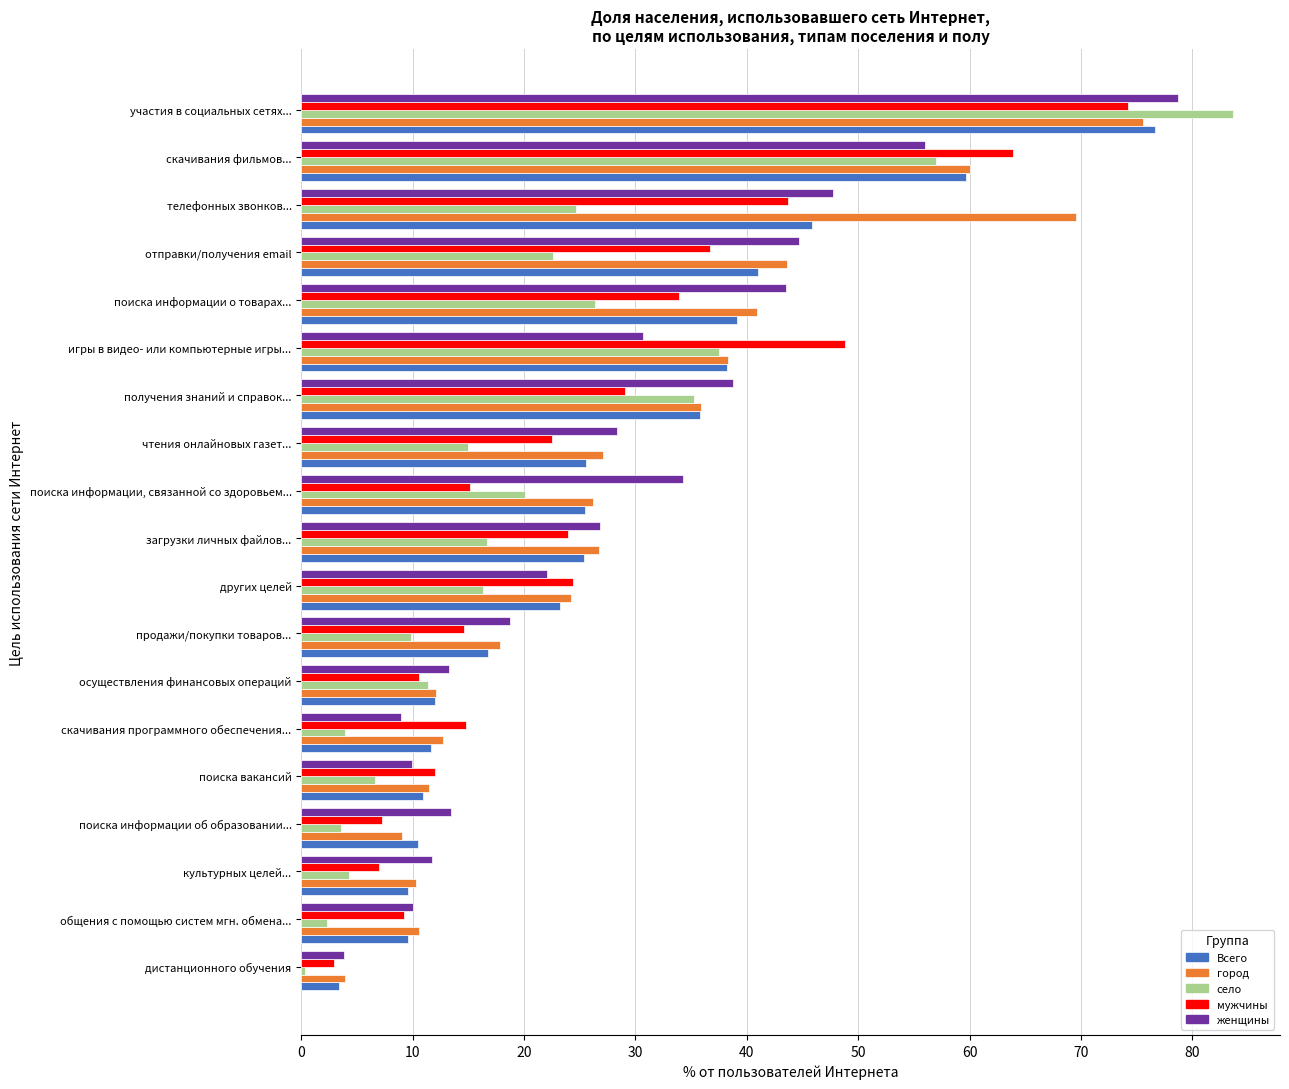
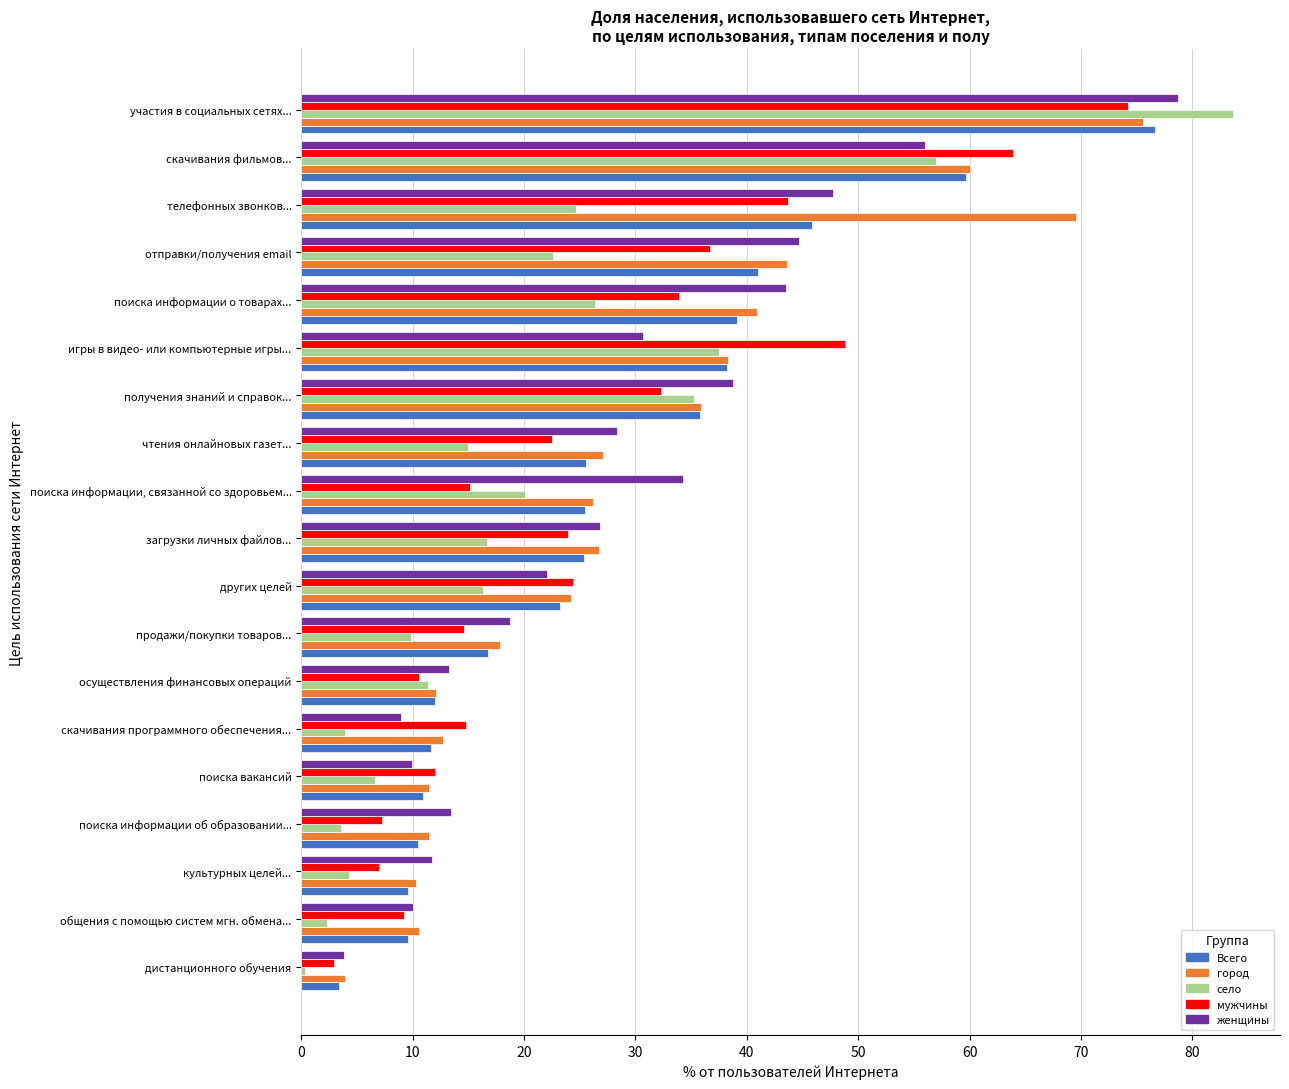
  {
    "Всего": {
      "участия в социальных сетях...": 76.7,
      "скачивания фильмов...": 59.7,
      "телефонных звонков...": 45.9,
      "отправки/получения email": 41.0,
      "поиска информации о товарах...": 39.1,
      "игры в видео- или компьютерные игры...": 38.2,
      "получения знаний и справок...": 35.8,
      "чтения онлайновых газет...": 25.6,
      "поиска информации, связанной со здоровьем...": 25.5,
      "загрузки личных файлов...": 25.4,
      "других целей": 23.2,
      "продажи/покупки товаров...": 16.8,
      "осуществления финансовых операций": 12.0,
      "скачивания программного обеспечения...": 11.6,
      "поиска вакансий": 10.9,
      "поиска информации об образовании...": 10.5,
      "культурных целей...": 9.6,
      "общения с помощью систем мгн. обмена...": 9.6,
      "дистанционного обучения": 3.4
    },
    "город": {
      "участия в социальных сетях...": 75.6,
      "скачивания фильмов...": 60.0,
      "телефонных звонков...": 69.6,
      "отправки/получения email": 43.6,
      "поиска информации о товарах...": 40.9,
      "игры в видео- или компьютерные игры...": 38.3,
      "получения знаний и справок...": 35.9,
      "чтения онлайновых газет...": 27.1,
      "поиска информации, связанной со здоровьем...": 26.2,
      "загрузки личных файлов...": 26.7,
      "других целей": 24.2,
      "продажи/покупки товаров...": 17.8,
      "осуществления финансовых операций": 12.1,
      "скачивания программного обеспечения...": 12.7,
      "поиска вакансий": 11.5,
-     "поиска информации об образовании...": 9.0,
+     "поиска информации об образовании...": 11.5,
      "культурных целей...": 10.3,
      "общения с помощью систем мгн. обмена...": 10.6,
      "дистанционного обучения": 3.9
    },
    "село": {
      "участия в социальных сетях...": 83.7,
      "скачивания фильмов...": 57.0,
      "телефонных звонков...": 24.7,
      "отправки/получения email": 22.6,
      "поиска информации о товарах...": 26.4,
      "игры в видео- или компьютерные игры...": 37.5,
      "получения знаний и справок...": 35.3,
      "чтения онлайновых газет...": 15.0,
      "поиска информации, связанной со здоровьем...": 20.1,
      "загрузки личных файлов...": 16.7,
      "других целей": 16.3,
      "продажи/покупки товаров...": 9.8,
      "осуществления финансовых операций": 11.4,
      "скачивания программного обеспечения...": 3.9,
      "поиска вакансий": 6.6,
      "поиска информации об образовании...": 3.6,
      "культурных целей...": 4.3,
      "общения с помощью систем мгн. обмена...": 2.3,
      "дистанционного обучения": 0.3
    },
    "мужчины": {
      "участия в социальных сетях...": 74.2,
      "скачивания фильмов...": 63.9,
      "телефонных звонков...": 43.7,
      "отправки/получения email": 36.7,
      "поиска информации о товарах...": 33.9,
      "игры в видео- или компьютерные игры...": 48.8,
-     "получения знаний и справок...": 29.1,
+     "получения знаний и справок...": 32.3,
      "чтения онлайновых газет...": 22.5,
      "поиска информации, связанной со здоровьем...": 15.1,
      "загрузки личных файлов...": 23.9,
      "других целей": 24.4,
      "продажи/покупки товаров...": 14.6,
      "осуществления финансовых операций": 10.6,
      "скачивания программного обеспечения...": 14.8,
      "поиска вакансий": 12.0,
      "поиска информации об образовании...": 7.2,
      "культурных целей...": 7.0,
      "общения с помощью систем мгн. обмена...": 9.2,
      "дистанционного обучения": 2.9
    },
    "женщины": {
      "участия в социальных сетях...": 78.7,
      "скачивания фильмов...": 56.0,
      "телефонных звонков...": 47.7,
      "отправки/получения email": 44.7,
      "поиска информации о товарах...": 43.5,
      "игры в видео- или компьютерные игры...": 30.7,
      "получения знаний и справок...": 38.8,
      "чтения онлайновых газет...": 28.3,
      "поиска информации, связанной со здоровьем...": 34.3,
      "загрузки личных файлов...": 26.8,
      "других целей": 22.1,
      "продажи/покупки товаров...": 18.7,
      "осуществления финансовых операций": 13.3,
      "скачивания программного обеспечения...": 8.9,
      "поиска вакансий": 9.9,
      "поиска информации об образовании...": 13.4,
      "культурных целей...": 11.7,
      "общения с помощью систем мгн. обмена...": 10.0,
      "дистанционного обучения": 3.8
    }
  }
